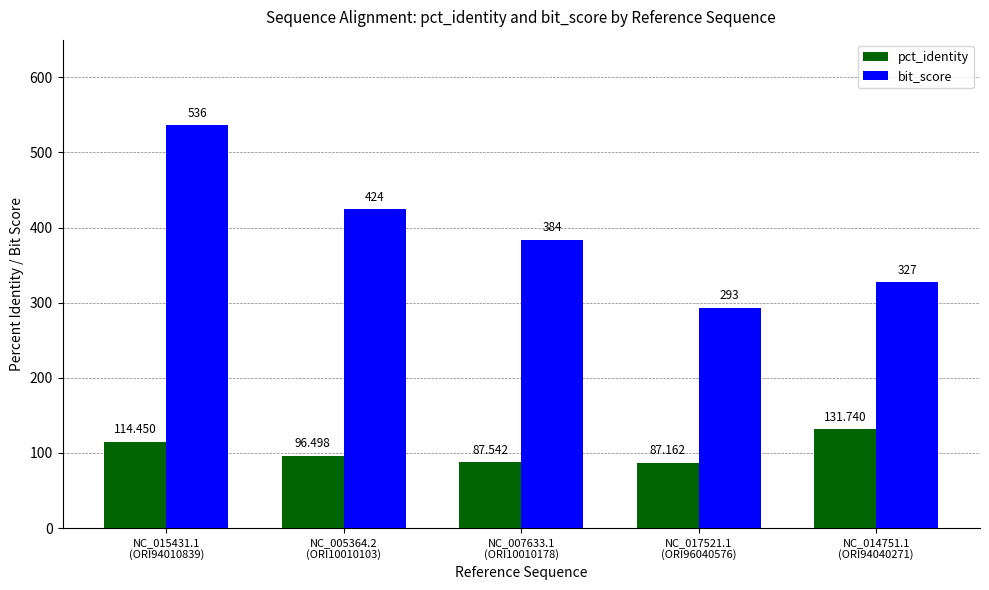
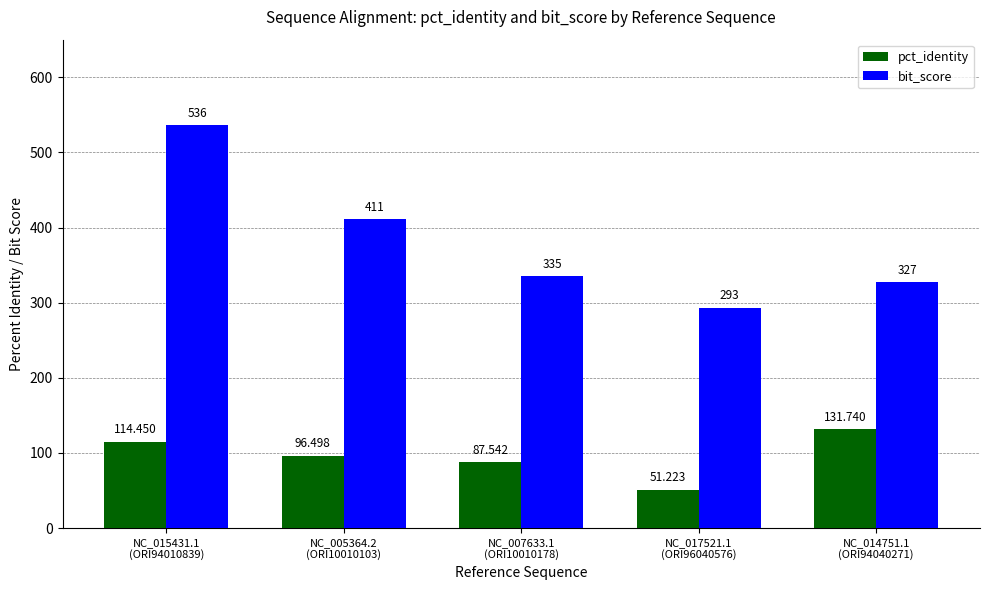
  {
    "pct_identity": {
      "NC_015431.1 (ORI94010839)": 114.450,
      "NC_005364.2 (ORI10010103)": 96.498,
      "NC_007633.1 (ORI10010178)": 87.542,
-     "NC_017521.1 (ORI96040576)": 87.162,
+     "NC_017521.1 (ORI96040576)": 51.223,
      "NC_014751.1 (ORI94040271)": 131.740
    },
    "bit_score": {
      "NC_015431.1 (ORI94010839)": 536,
-     "NC_005364.2 (ORI10010103)": 424,
-     "NC_007633.1 (ORI10010178)": 384,
+     "NC_005364.2 (ORI10010103)": 411,
+     "NC_007633.1 (ORI10010178)": 335,
      "NC_017521.1 (ORI96040576)": 293,
      "NC_014751.1 (ORI94040271)": 327
    }
  }
